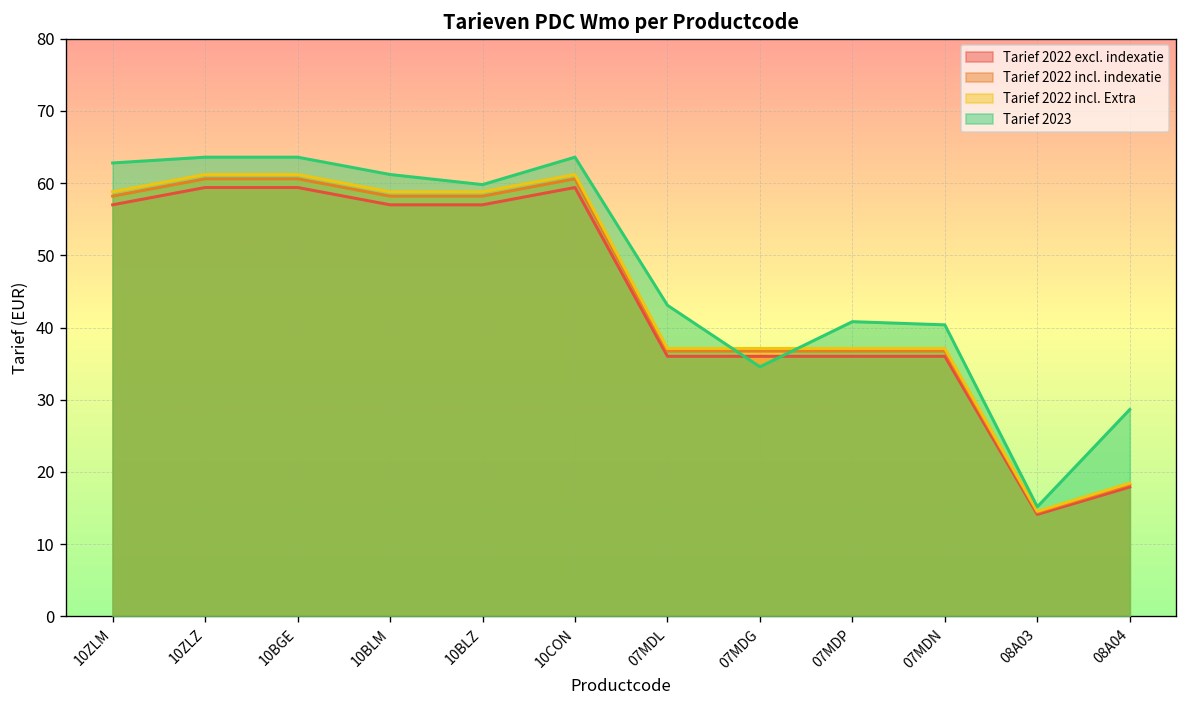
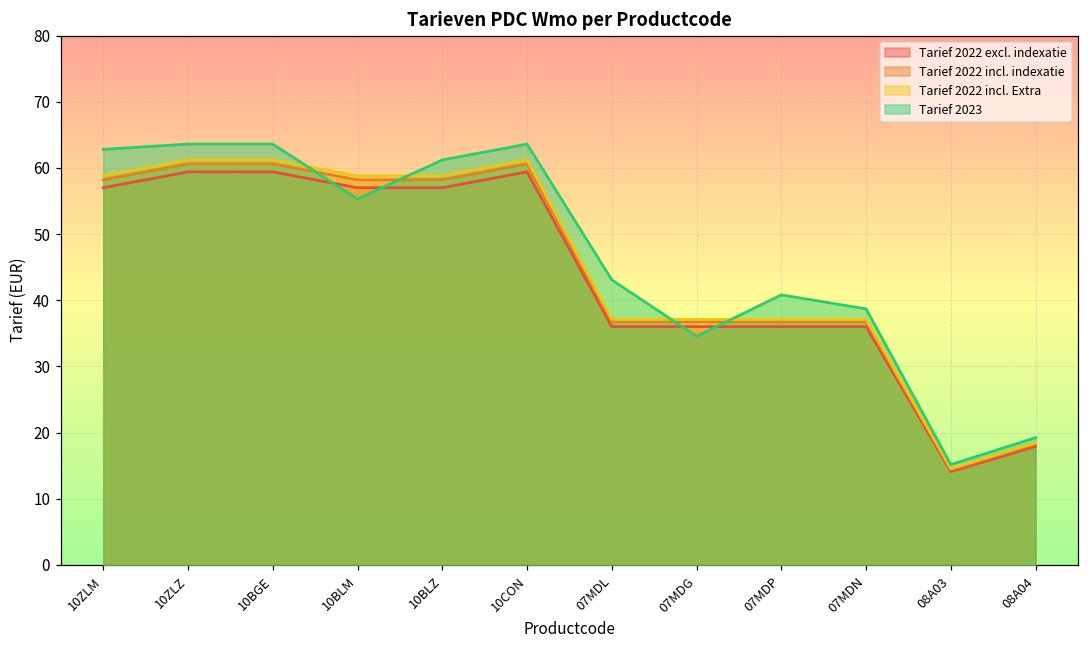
  {
    "Tarief 2023": {
      "10ZLM": 63,
      "10ZLZ": 64,
      "10BGE": 64,
-     "10BLM": 61,
-     "10BLZ": 60,
+     "10BLM": 55,
+     "10BLZ": 61,
      "10CON": 64,
      "07MDL": 43,
      "07MDG": 35,
      "07MDP": 41,
-     "07MDN": 40,
+     "07MDN": 39,
      "08A03": 15,
-     "08A04": 29
+     "08A04": 19
    }
  }
